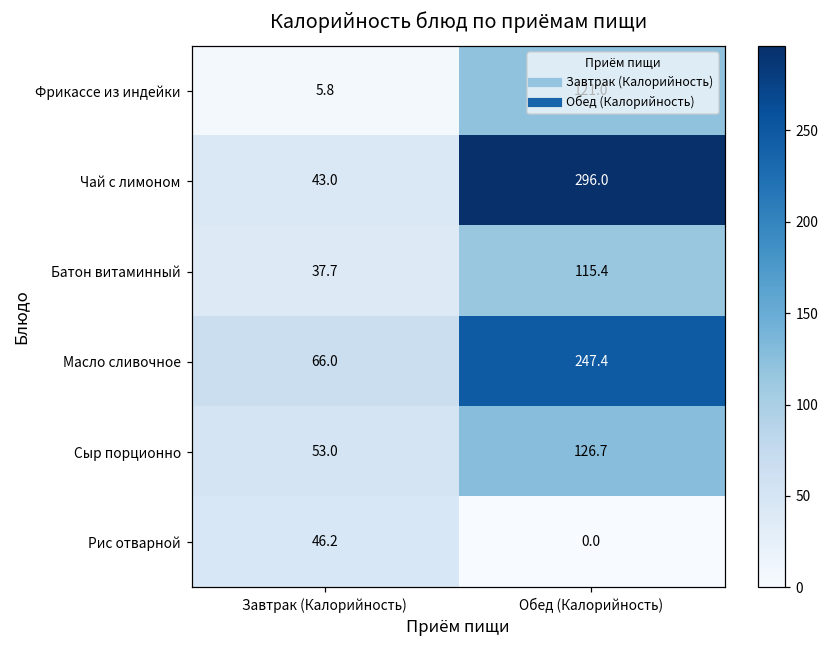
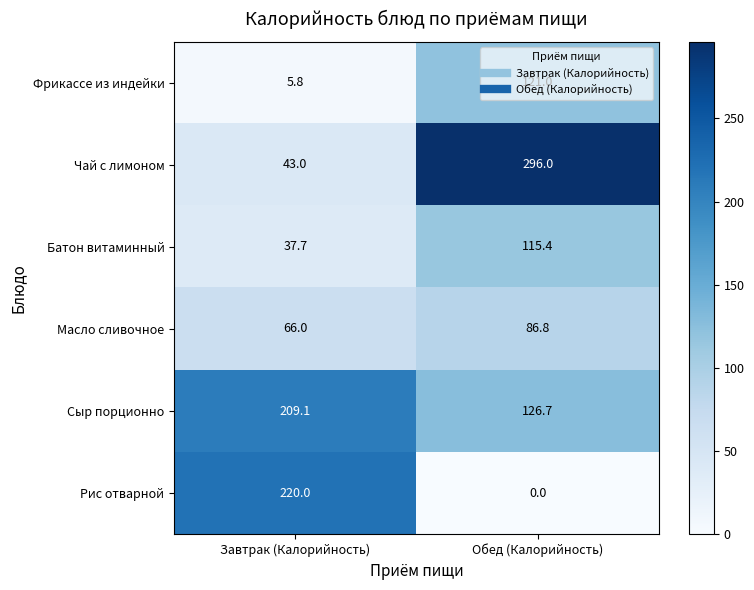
  {
    "Фрикассе из индейки": {
      "Завтрак (Калорийность)": 5.8
    },
    "Чай с лимоном": {
      "Завтрак (Калорийность)": 43.0,
      "Обед (Калорийность)": 296.0
    },
    "Батон витаминный": {
      "Завтрак (Калорийность)": 37.7,
      "Обед (Калорийность)": 115.4
    },
    "Масло сливочное": {
      "Завтрак (Калорийность)": 66.0,
-     "Обед (Калорийность)": 247.4
+     "Обед (Калорийность)": 86.8
    },
    "Сыр порционно": {
-     "Завтрак (Калорийность)": 53.0,
+     "Завтрак (Калорийность)": 209.1,
      "Обед (Калорийность)": 126.7
    },
    "Рис отварной": {
-     "Завтрак (Калорийность)": 46.2,
+     "Завтрак (Калорийность)": 220.0,
      "Обед (Калорийность)": 0.0
    }
  }
